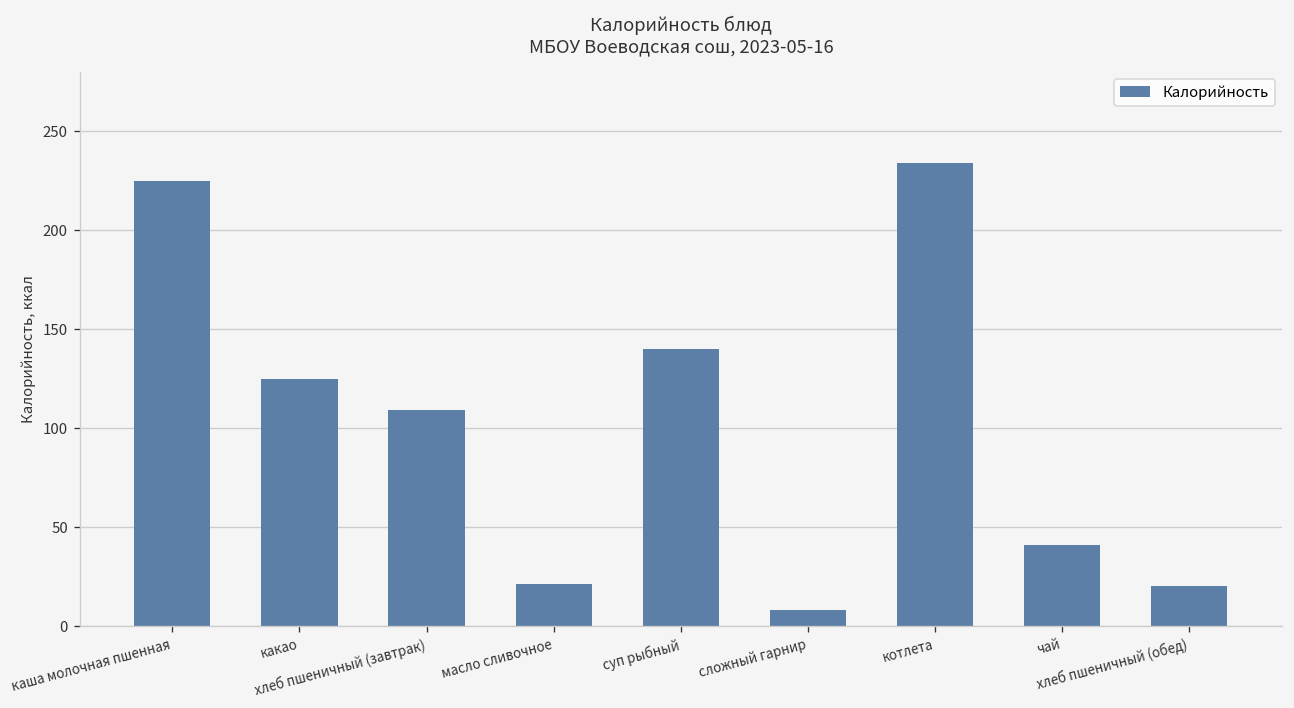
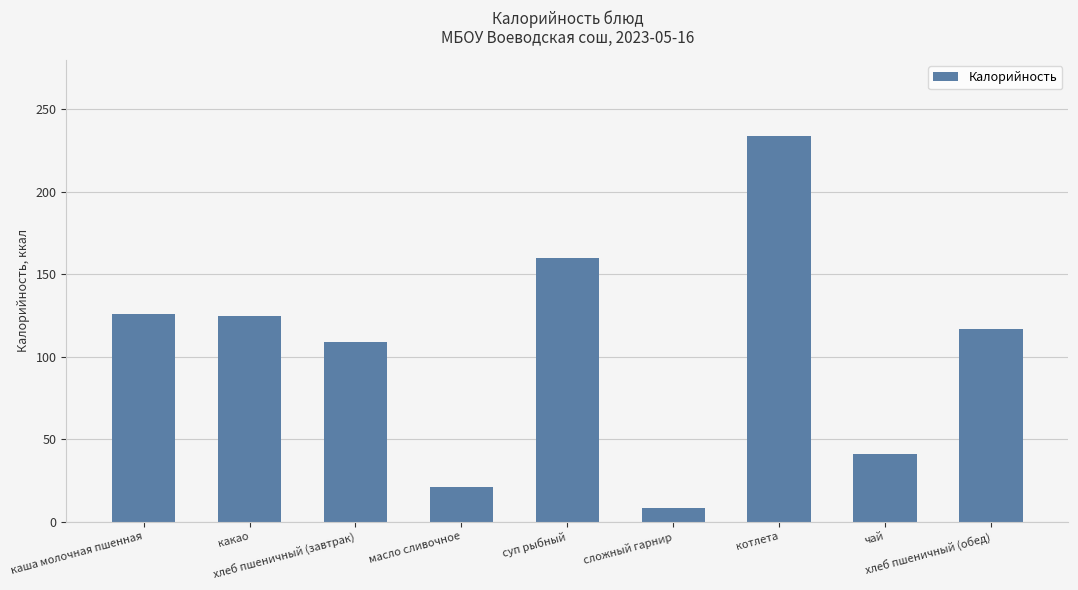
  {
-   "каша молочная пшенная": 225,
+   "каша молочная пшенная": 126,
    "какао": 125,
    "хлеб пшеничный (завтрак)": 109,
    "масло сливочное": 21,
-   "суп рыбный": 140,
+   "суп рыбный": 160,
    "сложный гарнир": 8,
    "котлета": 234,
    "чай": 41,
-   "хлеб пшеничный (обед)": 20
+   "хлеб пшеничный (обед)": 117
  }
